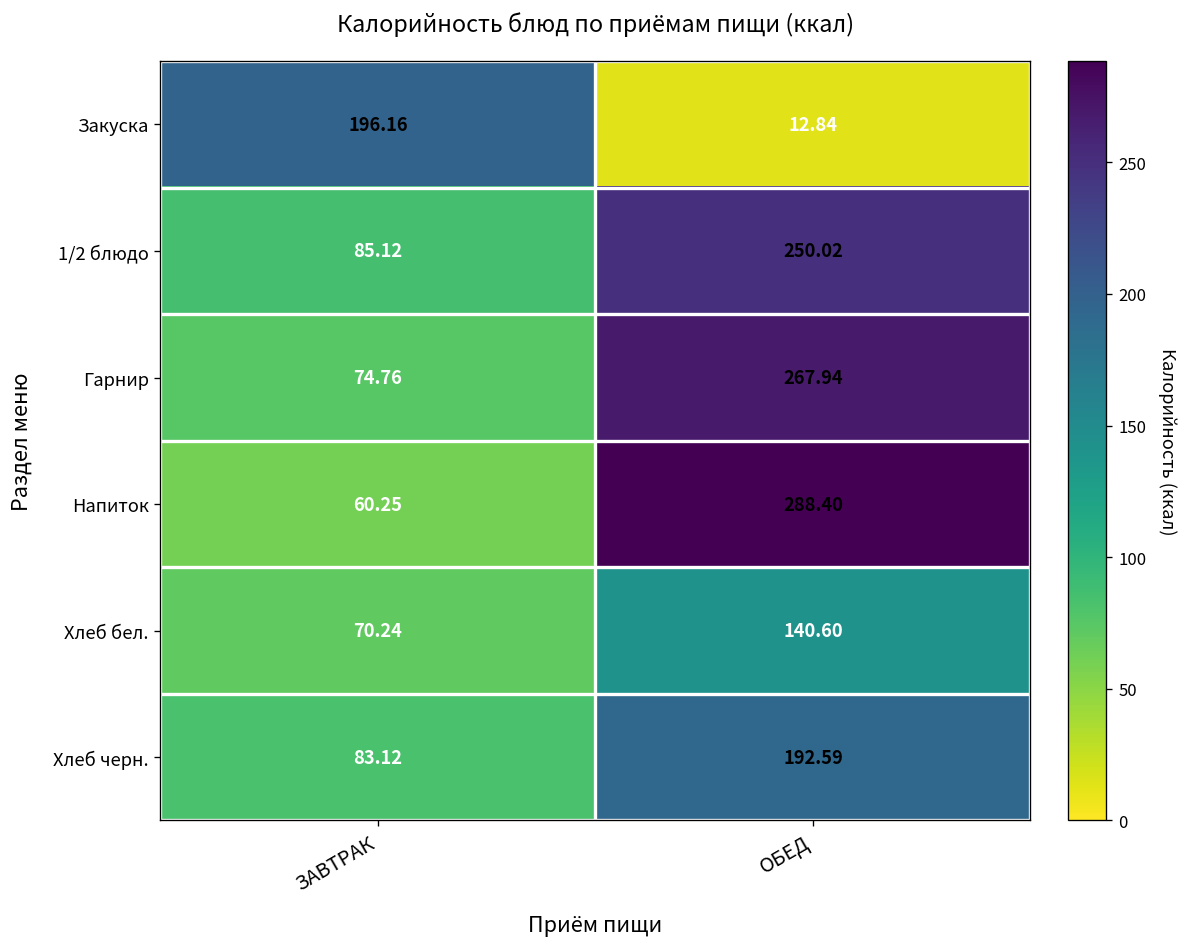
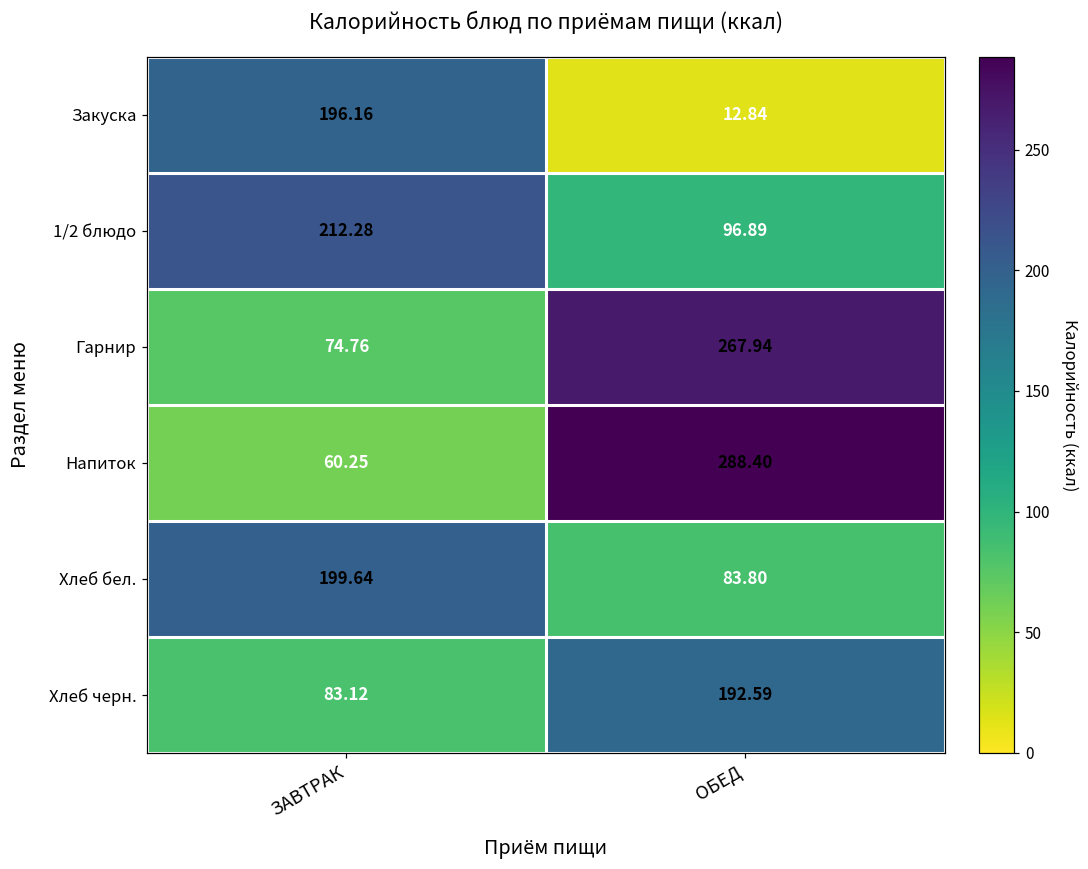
  {
    "Закуска": {
      "ЗАВТРАК": 196.16,
      "ОБЕД": 12.84
    },
    "1/2 блюдо": {
-     "ЗАВТРАК": 85.12,
-     "ОБЕД": 250.02
+     "ЗАВТРАК": 212.28,
+     "ОБЕД": 96.89
    },
    "Гарнир": {
      "ЗАВТРАК": 74.76,
      "ОБЕД": 267.94
    },
    "Напиток": {
      "ЗАВТРАК": 60.25,
      "ОБЕД": 288.40
    },
    "Хлеб бел.": {
-     "ЗАВТРАК": 70.24,
-     "ОБЕД": 140.60
+     "ЗАВТРАК": 199.64,
+     "ОБЕД": 83.80
    },
    "Хлеб черн.": {
      "ЗАВТРАК": 83.12,
      "ОБЕД": 192.59
    }
  }
